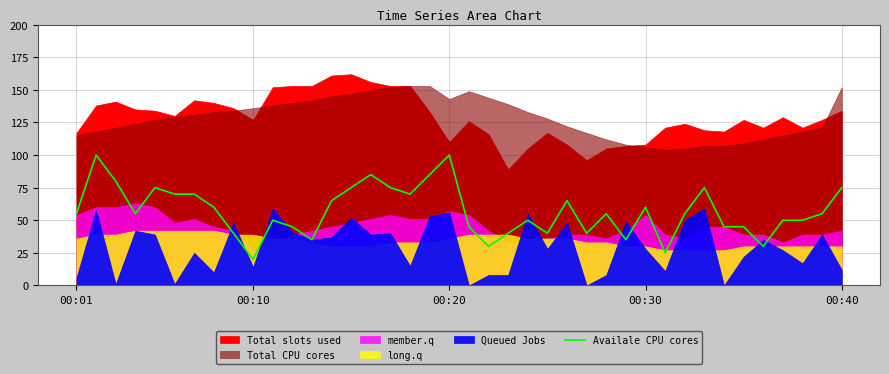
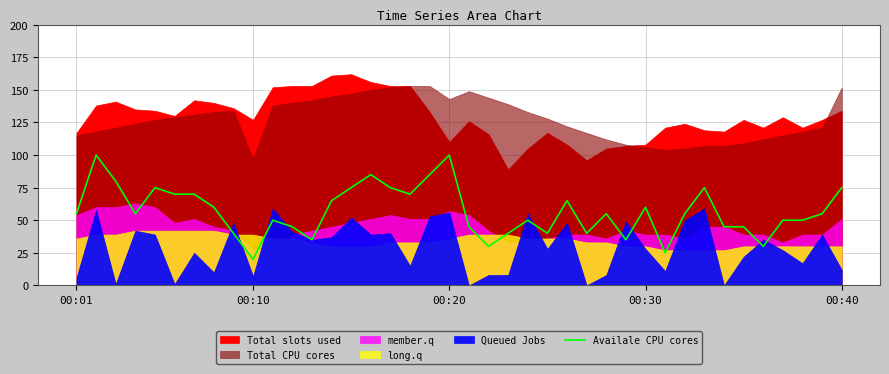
  {
    "Total slots used": {
      "00:01": 117,
      "00:10": 127,
      "00:20": 110,
      "00:30": 108,
      "00:40": 134
    },
    "Availale CPU cores": {
      "00:10": 20,
      "00:20": 100,
      "00:30": 60,
      "00:40": 75
    },
    "Total CPU cores": {
      "00:01": 115,
-     "00:10": 136,
+     "00:10": 97,
      "00:20": 143,
      "00:30": 106,
      "00:40": 152
    },
    "member.q": {
      "00:10": 27,
-     "00:30": 54,
-     "00:40": 42
+     "00:30": 39,
+     "00:40": 51
    },
    "long.q": {
      "00:01": 36,
      "00:10": 39,
      "00:20": 36,
      "00:30": 30,
      "00:40": 30
    },
    "Queued Jobs": {
      "00:01": 6,
-     "00:10": 14,
+     "00:10": 7,
      "00:30": 28,
      "00:40": 12
    }
  }
